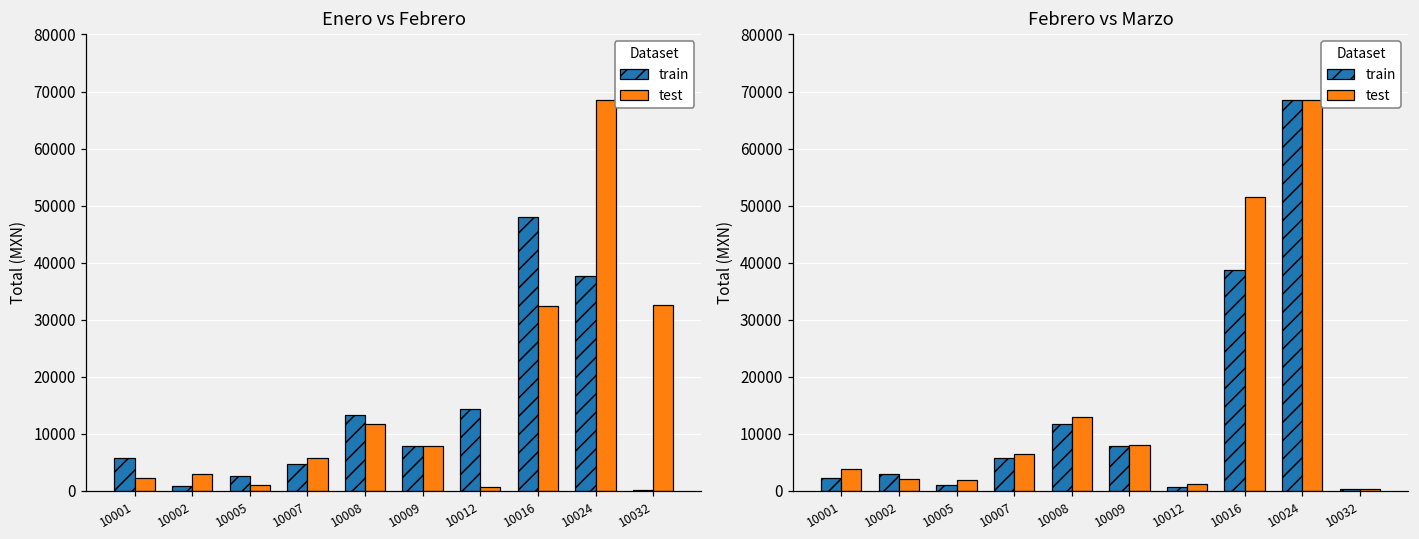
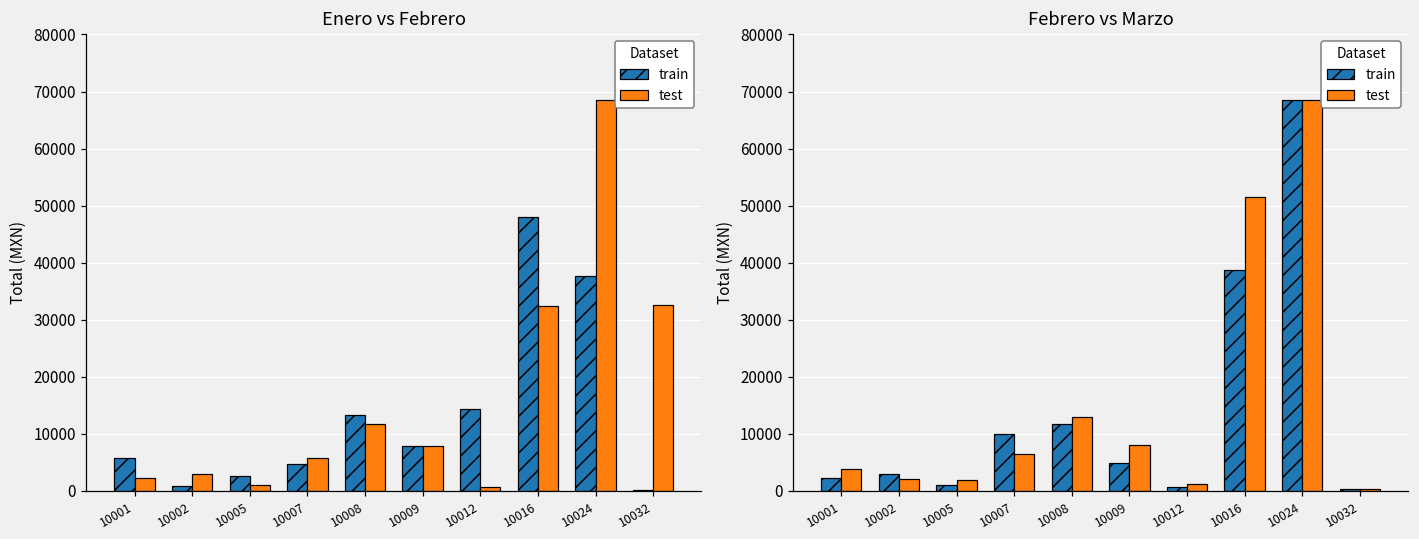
  {
    "Enero vs Febrero": {
      "train": {
        "10001": 6000,
        "10002": 1000,
        "10005": 3000,
        "10007": 5000,
        "10008": 13000,
        "10009": 8000,
        "10012": 14000,
        "10016": 48000,
        "10024": 38000
      },
      "test": {
        "10001": 2000,
        "10002": 3000,
        "10005": 1000,
        "10007": 6000,
        "10008": 12000,
        "10009": 8000,
        "10012": 1000,
        "10016": 32000,
        "10024": 69000,
        "10032": 33000
      }
    },
    "Febrero vs Marzo": {
      "train": {
        "10001": 2000,
        "10002": 3000,
        "10005": 1000,
-       "10007": 6000,
+       "10007": 10000,
        "10008": 12000,
-       "10009": 8000,
+       "10009": 5000,
        "10012": 1000,
        "10016": 39000,
        "10024": 69000
      },
      "test": {
        "10001": 4000,
        "10002": 2000,
        "10005": 2000,
        "10007": 6000,
        "10008": 13000,
        "10009": 8000,
        "10012": 1000,
        "10016": 51000,
        "10024": 69000
      }
    }
  }
